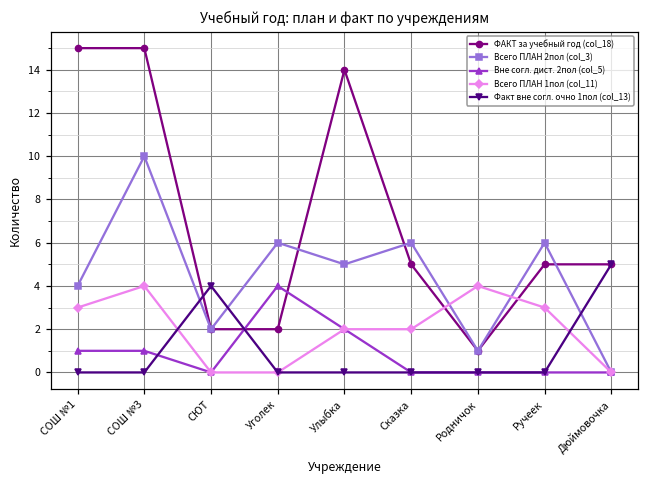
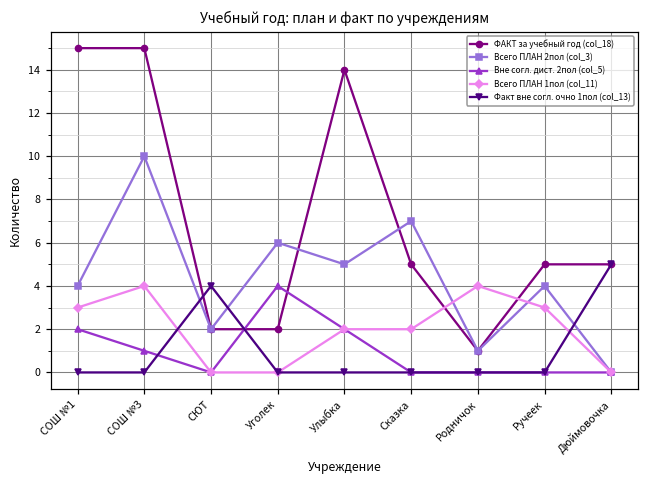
  {
    "Всего ПЛАН 2пол (col_3)": {
      "СОШ №1": 4,
      "СОШ №3": 10,
      "Уголек": 6,
      "Улыбка": 5,
-     "Сказка": 6,
-     "Ручеек": 6
+     "Сказка": 7,
+     "Ручеек": 4
    },
    "Вне согл. дист. 2пол (col_5)": {
-     "СОШ №1": 1,
+     "СОШ №1": 2,
      "СОШ №3": 1,
      "Уголек": 4
    },
    "Всего ПЛАН 1пол (col_11)": {
      "СОШ №1": 3,
      "СОШ №3": 4,
      "Сказка": 2,
      "Родничок": 4,
      "Ручеек": 3
    }
  }
